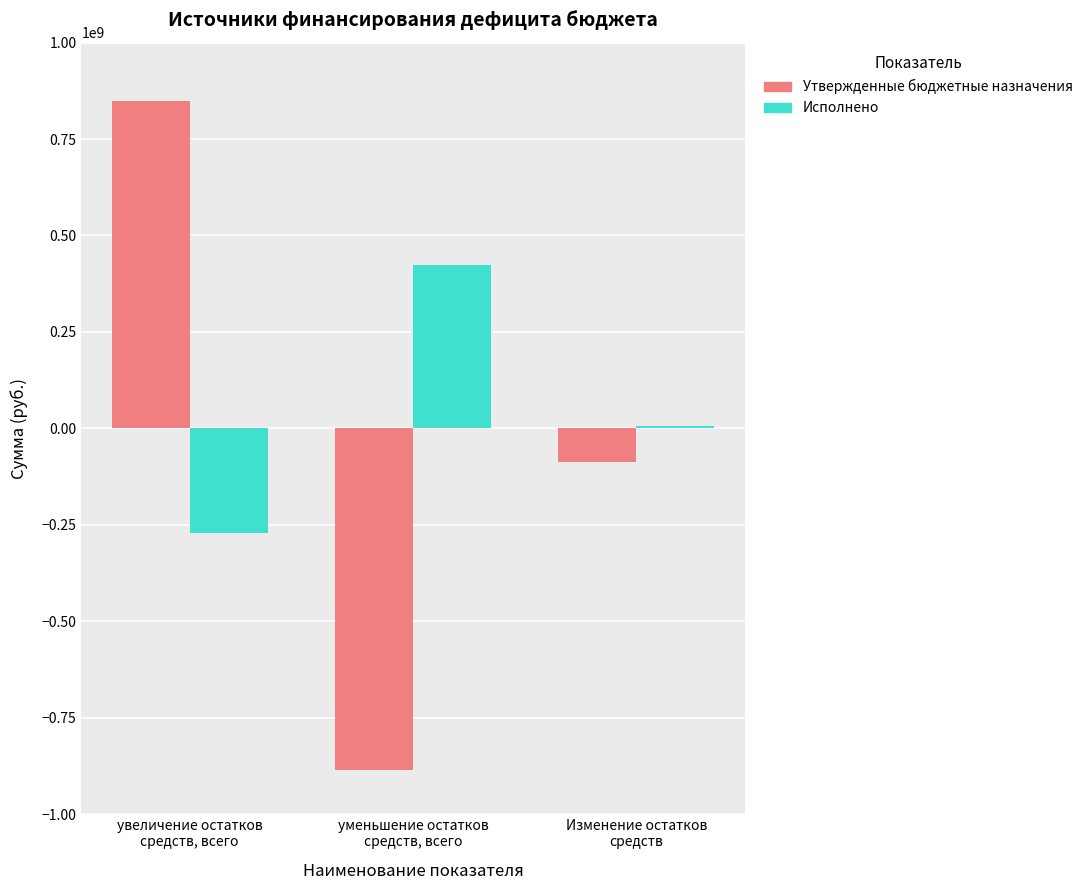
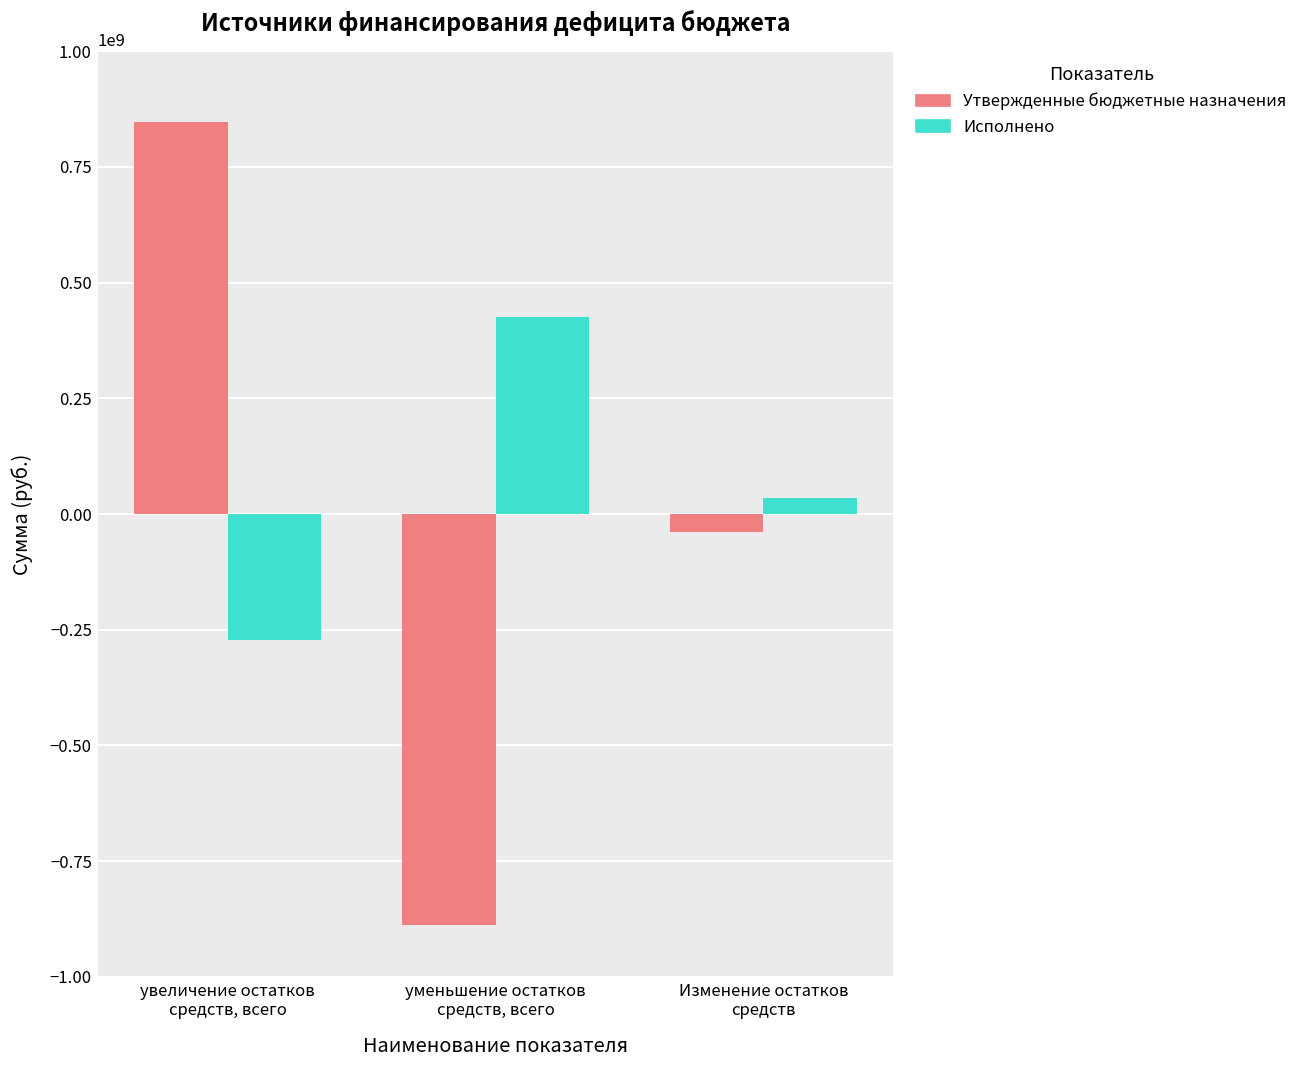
  {
    "Утвержденные бюджетные назначения": {
      "увеличение остатков средств, всего": 850000000,
      "уменьшение остатков средств, всего": -890000000,
-     "Изменение остатков средств": -90000000
+     "Изменение остатков средств": -40000000
    },
    "Исполнено": {
      "увеличение остатков средств, всего": -270000000,
      "уменьшение остатков средств, всего": 420000000,
-     "Изменение остатков средств": 10000000
+     "Изменение остатков средств": 30000000
    }
  }
